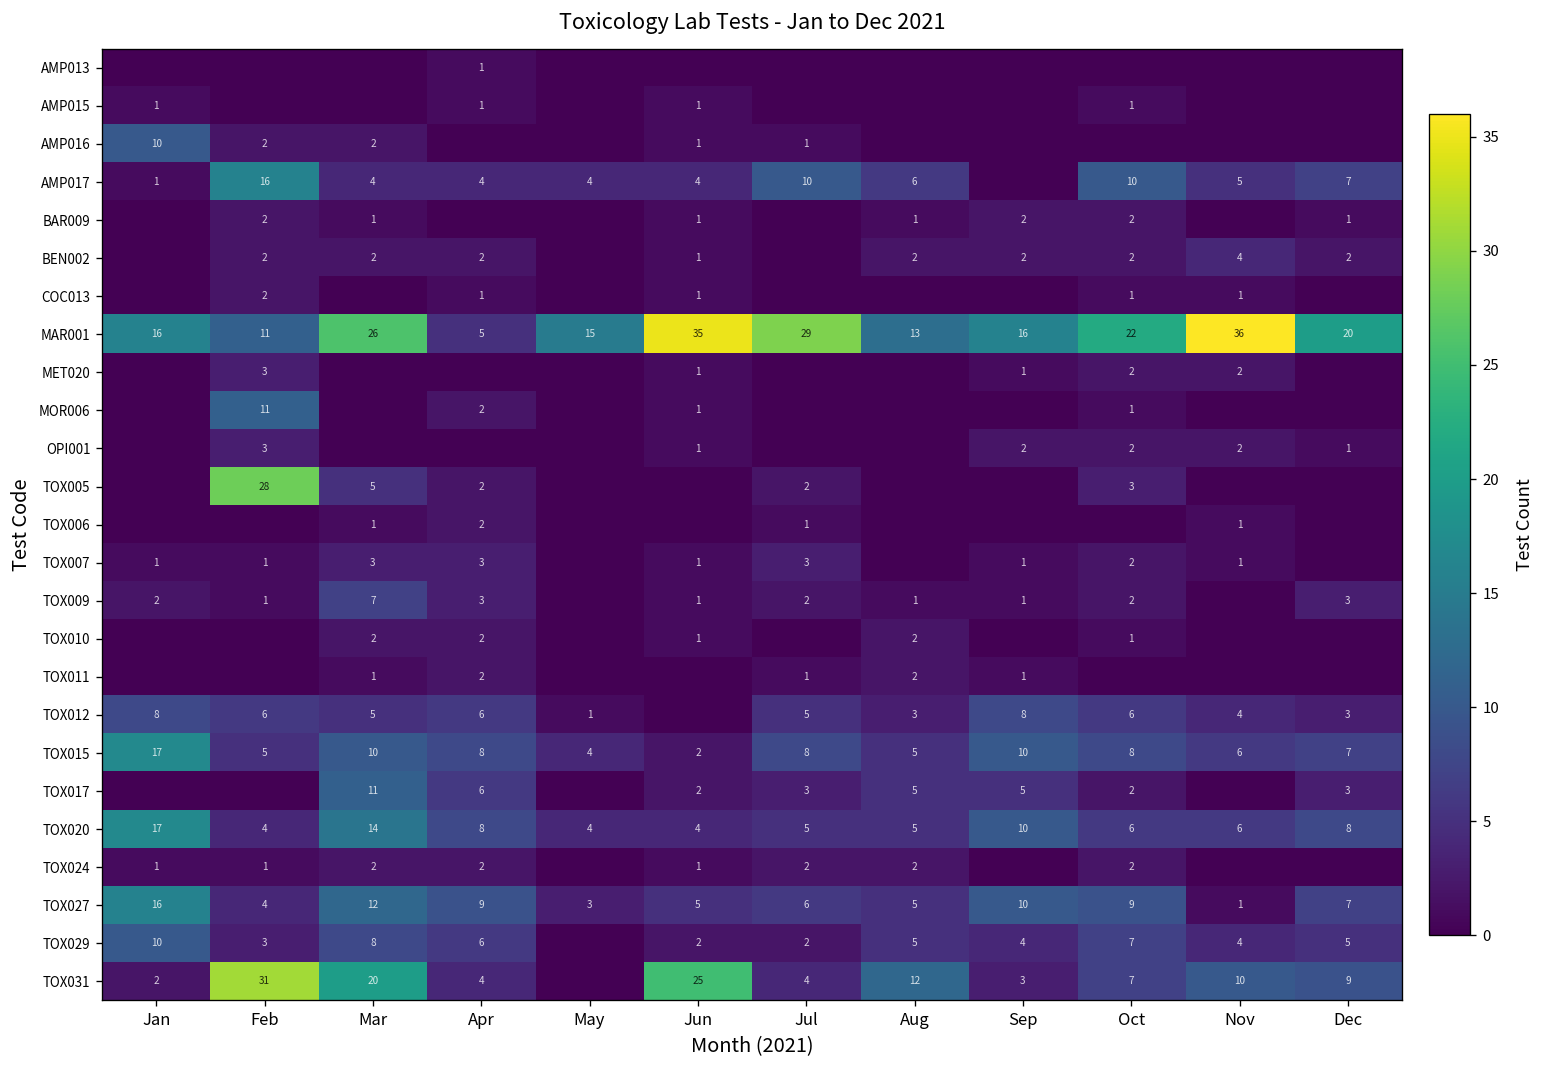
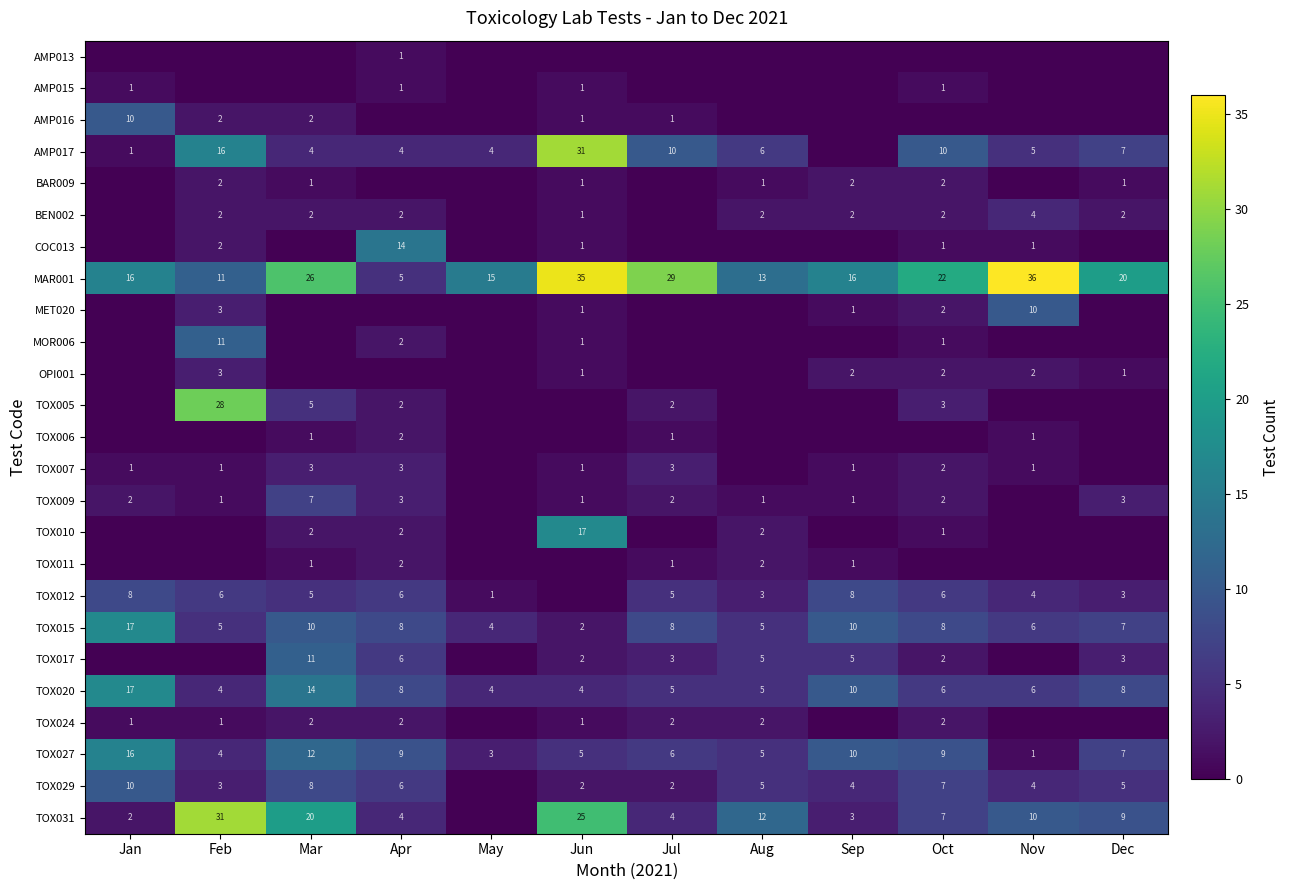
  {
    "AMP013": {
      "Apr": 1
    },
    "AMP015": {
      "Jan": 1,
      "Apr": 1,
      "Jun": 1,
      "Oct": 1
    },
    "AMP016": {
      "Jan": 10,
      "Feb": 2,
      "Mar": 2,
      "Jun": 1,
      "Jul": 1
    },
    "AMP017": {
      "Jan": 1,
      "Feb": 16,
      "Mar": 4,
      "Apr": 4,
      "May": 4,
-     "Jun": 4,
+     "Jun": 31,
      "Jul": 10,
      "Aug": 6,
      "Oct": 10,
      "Nov": 5,
      "Dec": 7
    },
    "BAR009": {
      "Feb": 2,
      "Mar": 1,
      "Jun": 1,
      "Aug": 1,
      "Sep": 2,
      "Oct": 2,
      "Dec": 1
    },
    "BEN002": {
      "Feb": 2,
      "Mar": 2,
      "Apr": 2,
      "Jun": 1,
      "Aug": 2,
      "Sep": 2,
      "Oct": 2,
      "Nov": 4,
      "Dec": 2
    },
    "COC013": {
      "Feb": 2,
-     "Apr": 1,
+     "Apr": 14,
      "Jun": 1,
      "Oct": 1,
      "Nov": 1
    },
    "MAR001": {
      "Jan": 16,
      "Feb": 11,
      "Mar": 26,
      "Apr": 5,
      "May": 15,
      "Jun": 35,
      "Jul": 29,
      "Aug": 13,
      "Sep": 16,
      "Oct": 22,
      "Nov": 36,
      "Dec": 20
    },
    "MET020": {
      "Feb": 3,
      "Jun": 1,
      "Sep": 1,
      "Oct": 2,
-     "Nov": 2
+     "Nov": 10
    },
    "MOR006": {
      "Feb": 11,
      "Apr": 2,
      "Jun": 1,
      "Oct": 1
    },
    "OPI001": {
      "Feb": 3,
      "Jun": 1,
      "Sep": 2,
      "Oct": 2,
      "Nov": 2,
      "Dec": 1
    },
    "TOX005": {
      "Feb": 28,
      "Mar": 5,
      "Apr": 2,
      "Jul": 2,
      "Oct": 3
    },
    "TOX006": {
      "Mar": 1,
      "Apr": 2,
      "Jul": 1,
      "Nov": 1
    },
    "TOX007": {
      "Jan": 1,
      "Feb": 1,
      "Mar": 3,
      "Apr": 3,
      "Jun": 1,
      "Jul": 3,
      "Sep": 1,
      "Oct": 2,
      "Nov": 1
    },
    "TOX009": {
      "Jan": 2,
      "Feb": 1,
      "Mar": 7,
      "Apr": 3,
      "Jun": 1,
      "Jul": 2,
      "Aug": 1,
      "Sep": 1,
      "Oct": 2,
      "Dec": 3
    },
    "TOX010": {
      "Mar": 2,
      "Apr": 2,
-     "Jun": 1,
+     "Jun": 17,
      "Aug": 2,
      "Oct": 1
    },
    "TOX011": {
      "Mar": 1,
      "Apr": 2,
      "Jul": 1,
      "Aug": 2,
      "Sep": 1
    },
    "TOX012": {
      "Jan": 8,
      "Feb": 6,
      "Mar": 5,
      "Apr": 6,
      "May": 1,
      "Jul": 5,
      "Aug": 3,
      "Sep": 8,
      "Oct": 6,
      "Nov": 4,
      "Dec": 3
    },
    "TOX015": {
      "Jan": 17,
      "Feb": 5,
      "Mar": 10,
      "Apr": 8,
      "May": 4,
      "Jun": 2,
      "Jul": 8,
      "Aug": 5,
      "Sep": 10,
      "Oct": 8,
      "Nov": 6,
      "Dec": 7
    },
    "TOX017": {
      "Mar": 11,
      "Apr": 6,
      "Jun": 2,
      "Jul": 3,
      "Aug": 5,
      "Sep": 5,
      "Oct": 2,
      "Dec": 3
    },
    "TOX020": {
      "Jan": 17,
      "Feb": 4,
      "Mar": 14,
      "Apr": 8,
      "May": 4,
      "Jun": 4,
      "Jul": 5,
      "Aug": 5,
      "Sep": 10,
      "Oct": 6,
      "Nov": 6,
      "Dec": 8
    },
    "TOX024": {
      "Jan": 1,
      "Feb": 1,
      "Mar": 2,
      "Apr": 2,
      "Jun": 1,
      "Jul": 2,
      "Aug": 2,
      "Oct": 2
    },
    "TOX027": {
      "Jan": 16,
      "Feb": 4,
      "Mar": 12,
      "Apr": 9,
      "May": 3,
      "Jun": 5,
      "Jul": 6,
      "Aug": 5,
      "Sep": 10,
      "Oct": 9,
      "Nov": 1,
      "Dec": 7
    },
    "TOX029": {
      "Jan": 10,
      "Feb": 3,
      "Mar": 8,
      "Apr": 6,
      "Jun": 2,
      "Jul": 2,
      "Aug": 5,
      "Sep": 4,
      "Oct": 7,
      "Nov": 4,
      "Dec": 5
    },
    "TOX031": {
      "Jan": 2,
      "Feb": 31,
      "Mar": 20,
      "Apr": 4,
      "Jun": 25,
      "Jul": 4,
      "Aug": 12,
      "Sep": 3,
      "Oct": 7,
      "Nov": 10,
      "Dec": 9
    }
  }
